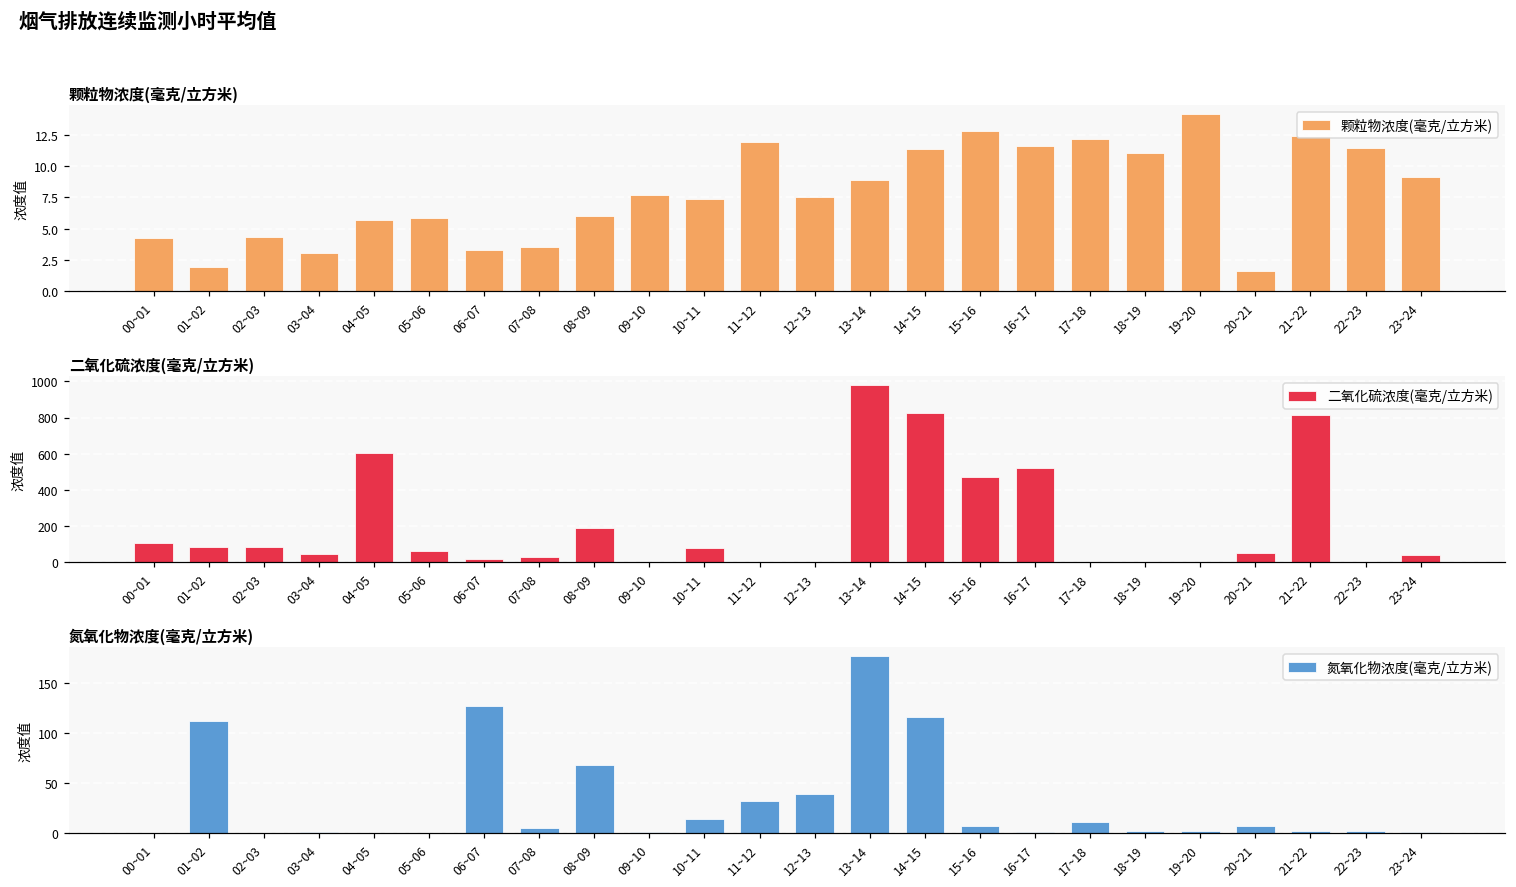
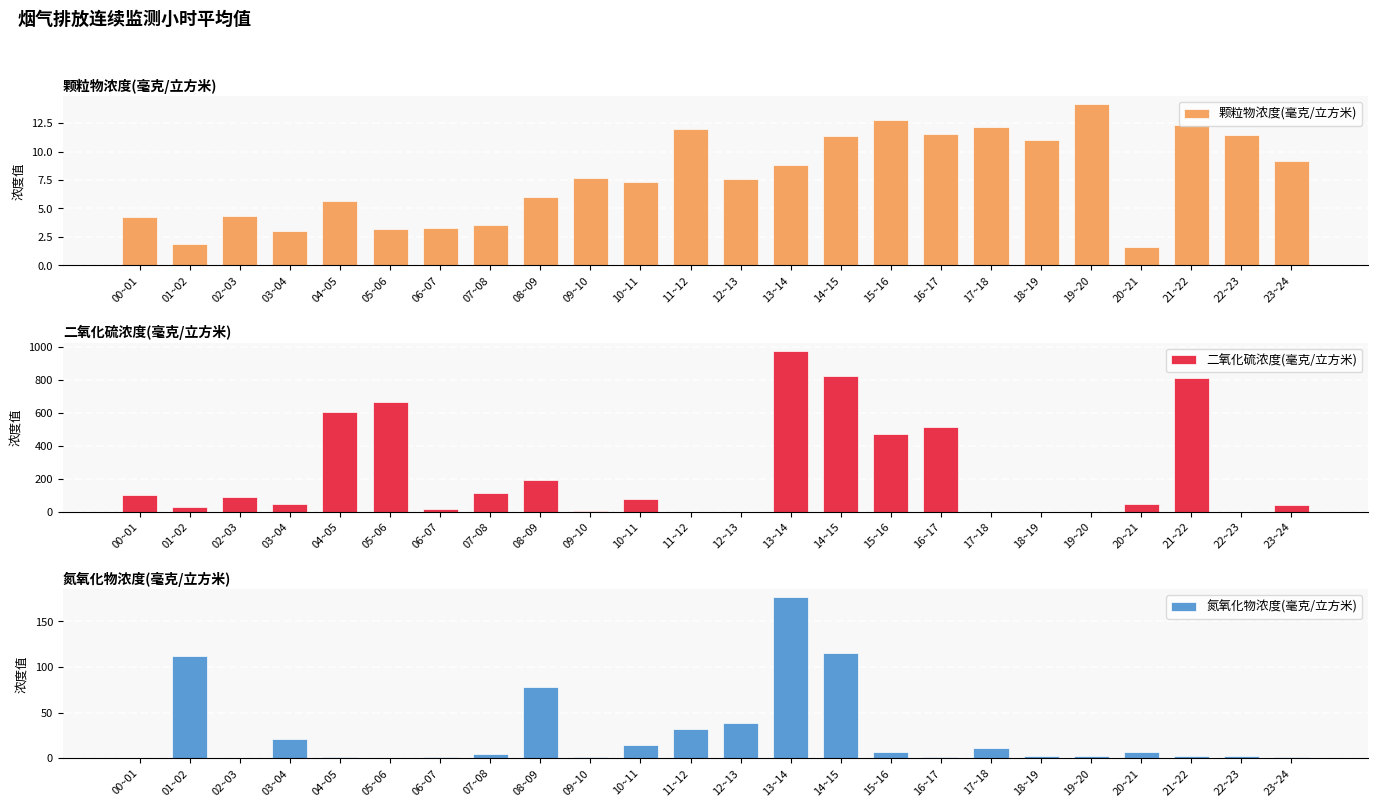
  {
    "颗粒物浓度(毫克/立方米)": {
      "00~01": 4.3,
      "01~02": 1.9,
      "02~03": 4.3,
      "03~04": 3.0,
      "04~05": 5.7,
-     "05~06": 5.8,
+     "05~06": 3.2,
      "06~07": 3.3,
      "07~08": 3.5,
      "08~09": 6.0,
      "09~10": 7.7,
      "10~11": 7.3,
      "11~12": 12.0,
      "12~13": 7.6,
      "13~14": 8.9,
      "14~15": 11.3,
      "15~16": 12.8,
      "16~17": 11.6,
      "17~18": 12.2,
      "18~19": 11.0,
      "19~20": 14.2,
      "20~21": 1.6,
      "22~23": 11.5,
      "23~24": 9.2
    },
    "二氧化硫浓度(毫克/立方米)": {
      "00~01": 100,
-     "01~02": 90,
+     "01~02": 30,
      "02~03": 90,
      "03~04": 50,
      "04~05": 600,
-     "05~06": 60,
+     "05~06": 670,
      "06~07": 20,
-     "07~08": 30,
+     "07~08": 110,
      "08~09": 190,
      "10~11": 80,
      "13~14": 980,
      "14~15": 830,
      "15~16": 470,
      "16~17": 520,
      "20~21": 50,
      "21~22": 810,
      "23~24": 40
    },
    "氮氧化物浓度(毫克/立方米)": {
      "01~02": 110,
-     "03~04": 0,
-     "06~07": 130,
+     "03~04": 20,
+     "06~07": 0,
      "07~08": 10,
-     "08~09": 70,
+     "08~09": 80,
      "10~11": 10,
      "11~12": 30,
      "12~13": 40,
      "13~14": 180,
      "14~15": 120,
      "15~16": 10,
      "17~18": 10,
      "20~21": 10
    }
  }
